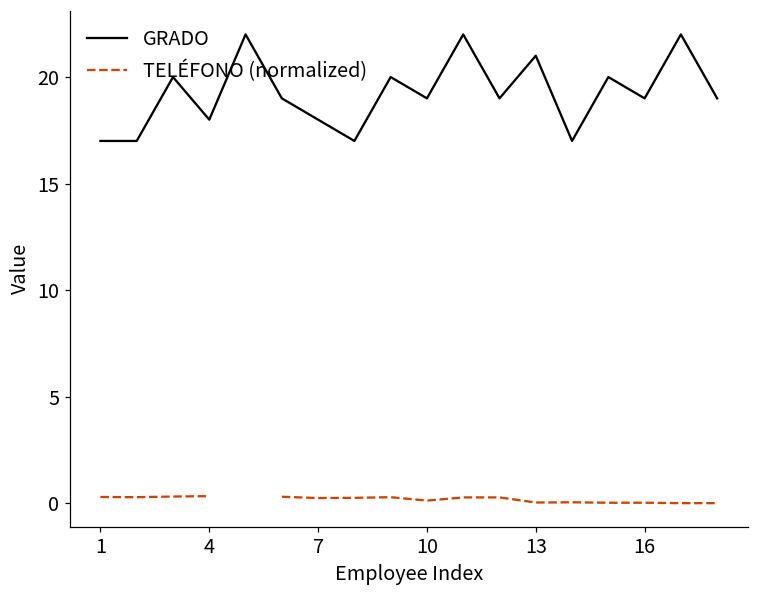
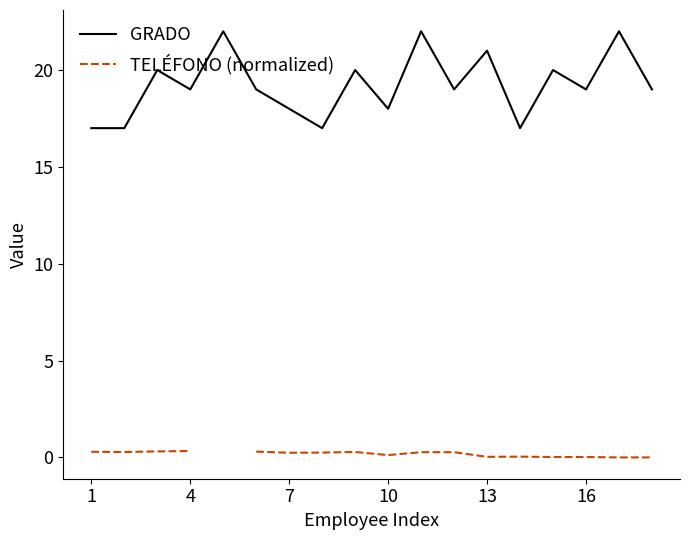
  {
    "GRADO": {
      "1": 17,
-     "4": 18,
+     "4": 19,
      "7": 18,
-     "10": 19,
+     "10": 18,
      "13": 21,
      "16": 19
    },
    "TELÉFONO (normalized)": {
      "4": 0.3
    }
  }
